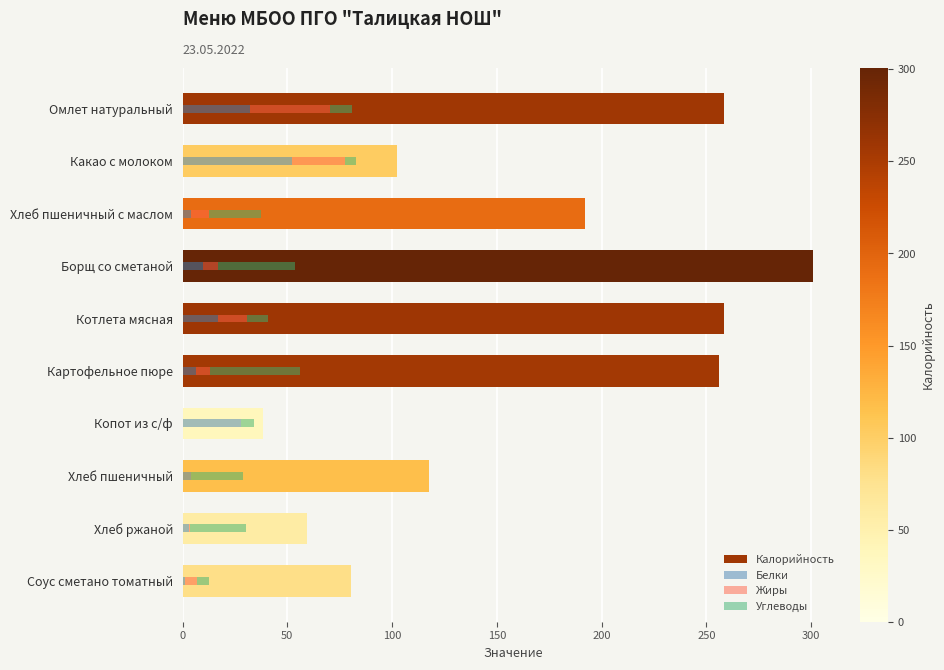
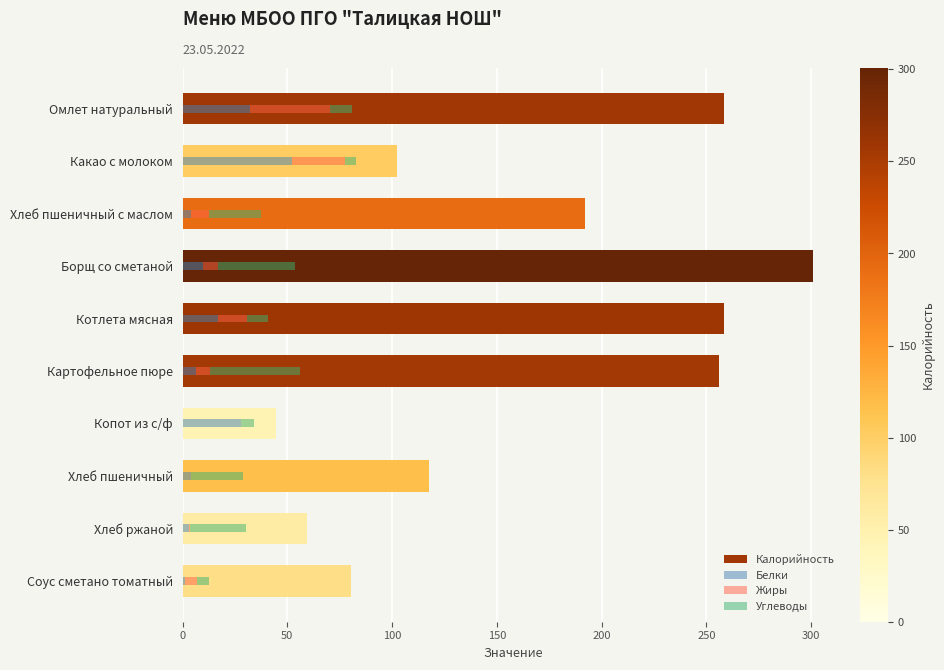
  {
    "Калорийность": {
      "Омлет натуральный": 259,
      "Какао с молоком": 102,
      "Хлеб пшеничный с маслом": 192,
      "Борщ со сметаной": 301,
      "Котлета мясная": 259,
      "Картофельное пюре": 256,
-     "Копот из с/ф": 39,
+     "Копот из с/ф": 45,
      "Хлеб пшеничный": 118,
      "Хлеб ржаной": 60,
      "Соус сметано томатный": 81
    }
  }
